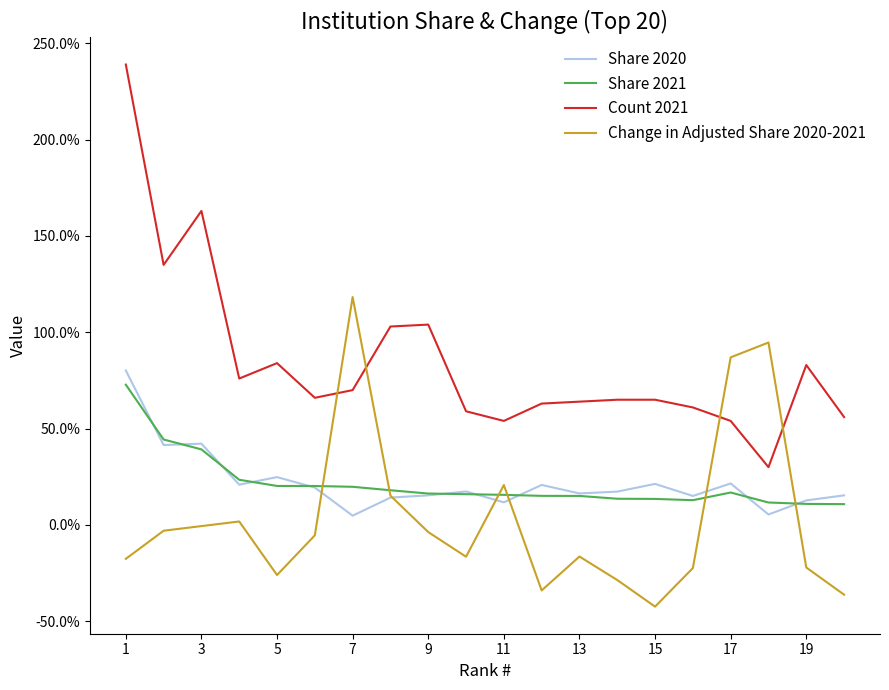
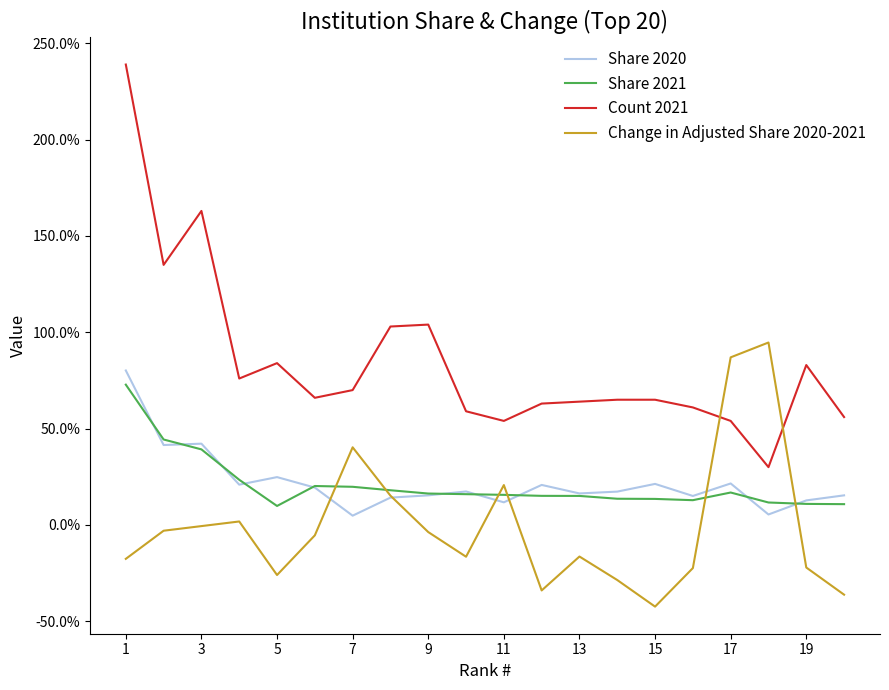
  {
    "Share 2020": {
      "1": "80%",
      "3": "42%",
      "5": "25%",
      "7": "5%",
      "11": "12%",
      "15": "21%",
      "17": "22%",
      "19": "13%"
    },
    "Share 2021": {
      "1": "73%",
      "3": "39%",
-     "5": "20%",
+     "5": "10%",
      "7": "20%",
      "11": "16%",
      "15": "14%",
      "17": "17%",
      "19": "11%"
    },
    "Count 2021": {
      "1": "239%",
      "3": "163%",
      "5": "84%",
      "7": "70%",
      "9": "104%",
      "11": "54%",
      "13": "64%",
      "15": "65%",
      "17": "54%",
      "19": "83%"
    },
    "Change in Adjusted Share 2020-2021": {
      "1": "-18%",
      "3": "-1%",
      "5": "-26%",
-     "7": "118%",
+     "7": "40%",
      "9": "-4%",
      "11": "21%",
      "13": "-16%",
      "15": "-42%",
      "17": "87%",
      "19": "-22%"
    }
  }
